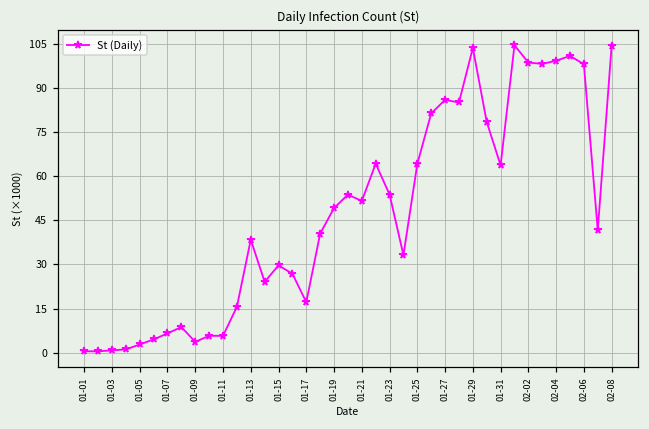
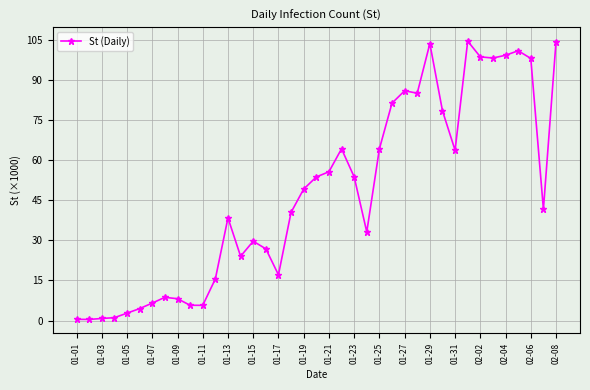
  {
    "01-01": 0,
    "01-03": 1,
    "01-05": 3,
    "01-07": 7,
-   "01-09": 4,
+   "01-09": 8,
    "01-11": 6,
    "01-13": 38,
    "01-15": 30,
    "01-17": 17,
    "01-19": 49,
-   "01-21": 52,
+   "01-21": 56,
    "01-23": 54,
    "01-25": 64,
    "01-27": 86,
    "01-29": 104,
    "01-31": 64,
    "02-02": 99,
    "02-04": 99,
    "02-06": 98,
    "02-08": 104
  }
